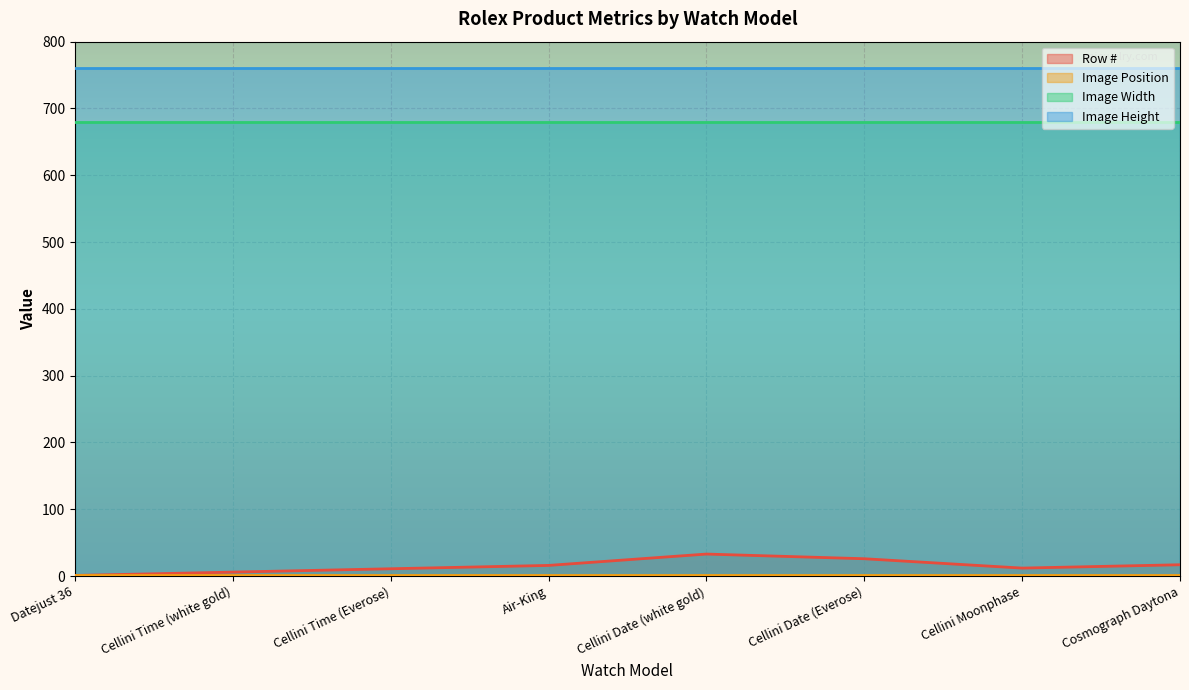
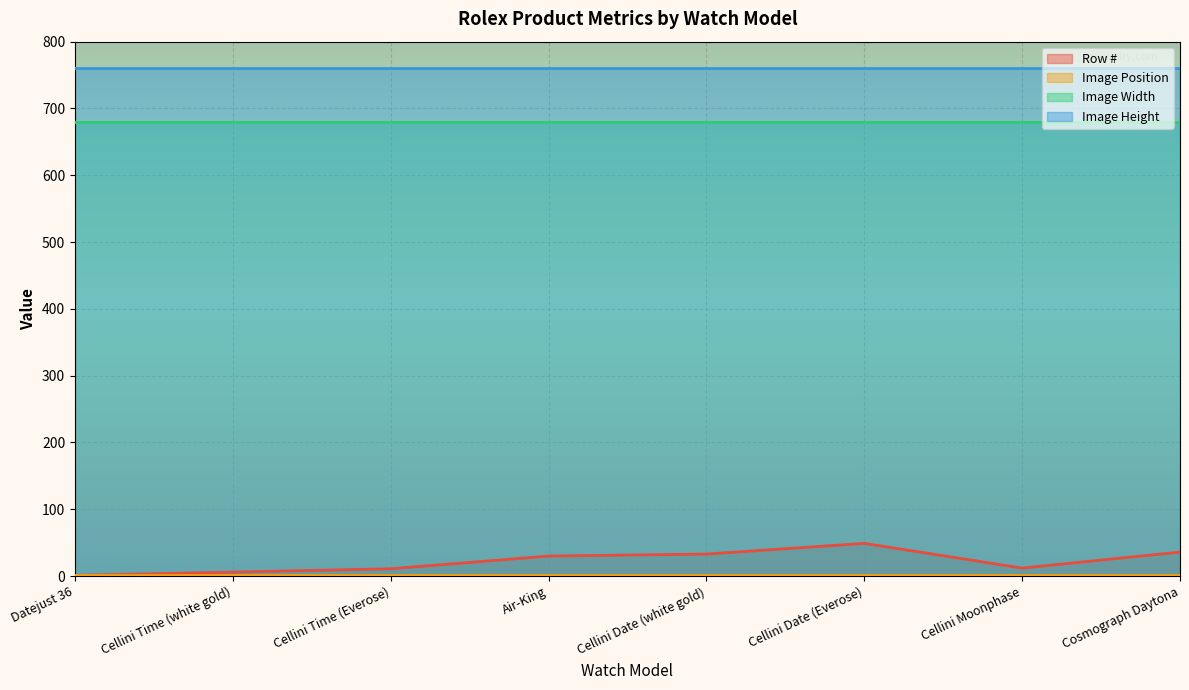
  {
    "Row #": {
      "Cellini Time (white gold)": 10,
      "Cellini Time (Everose)": 10,
-     "Air-King": 20,
+     "Air-King": 30,
      "Cellini Date (white gold)": 30,
-     "Cellini Date (Everose)": 30,
+     "Cellini Date (Everose)": 50,
      "Cellini Moonphase": 10,
-     "Cosmograph Daytona": 20
+     "Cosmograph Daytona": 40
    },
    "Image Position": {
      "Cellini Time (white gold)": 0,
      "Cellini Time (Everose)": 0,
      "Air-King": 0,
      "Cellini Date (white gold)": 0,
      "Cellini Date (Everose)": 0,
      "Cellini Moonphase": 0,
      "Cosmograph Daytona": 0
    },
    "Image Width": {
      "Datejust 36": 680,
      "Cellini Time (white gold)": 680,
      "Cellini Time (Everose)": 680,
      "Air-King": 680,
      "Cellini Date (white gold)": 680,
      "Cellini Date (Everose)": 680,
      "Cellini Moonphase": 680,
      "Cosmograph Daytona": 680
    },
    "Image Height": {
      "Datejust 36": 760,
      "Cellini Time (white gold)": 760,
      "Cellini Time (Everose)": 760,
      "Air-King": 760,
      "Cellini Date (white gold)": 760,
      "Cellini Date (Everose)": 760,
      "Cellini Moonphase": 760,
      "Cosmograph Daytona": 760
    }
  }
